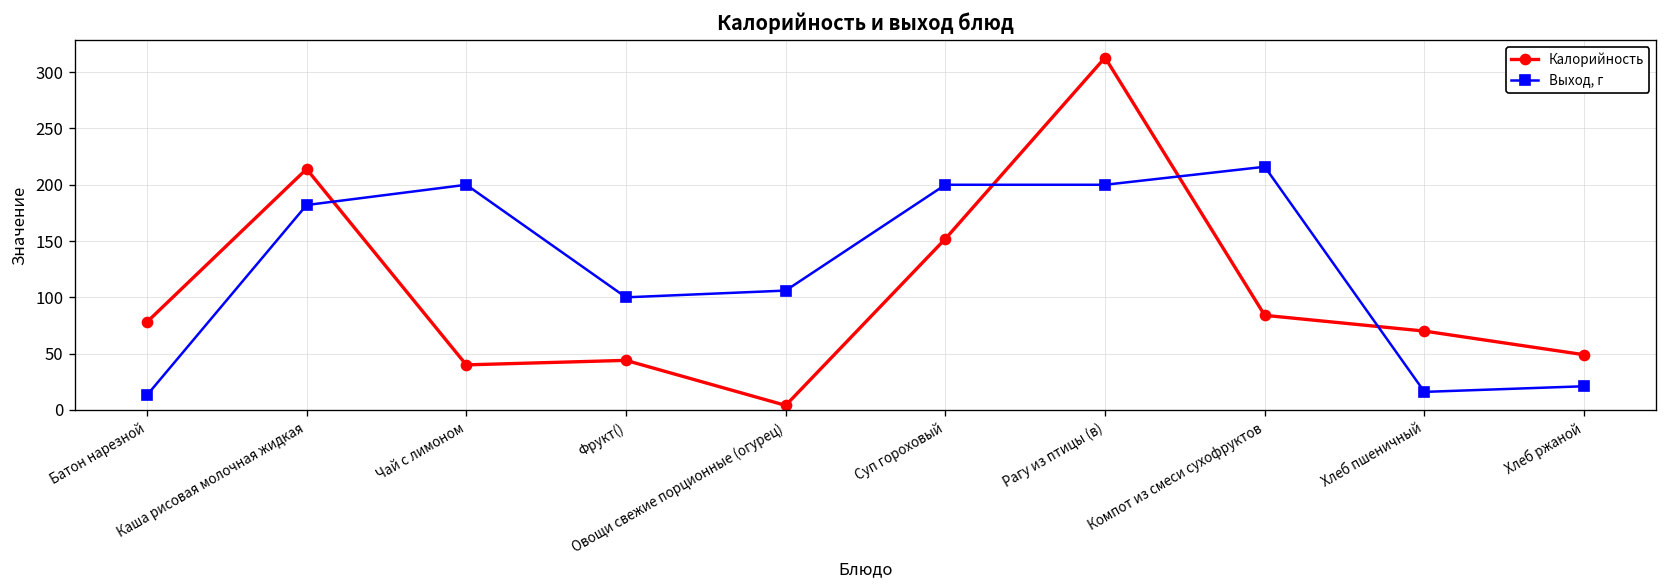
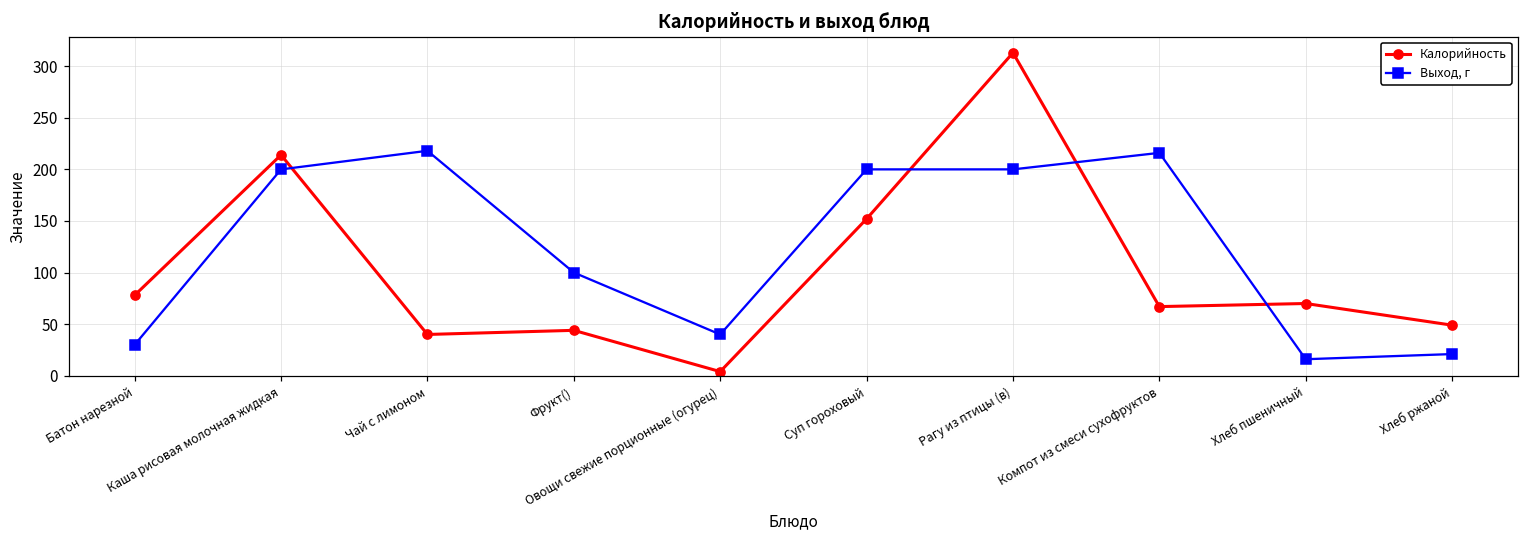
  {
    "Калорийность": {
      "Батон нарезной": 80,
      "Каша рисовая молочная жидкая": 210,
      "Чай с лимоном": 40,
      "Фрукт()": 40,
      "Овощи свежие порционные (огурец)": 0,
      "Суп гороховый": 150,
      "Рагу из птицы (в)": 310,
-     "Компот из смеси сухофруктов": 80,
+     "Компот из смеси сухофруктов": 70,
      "Хлеб пшеничный": 70,
      "Хлеб ржаной": 50
    },
    "Выход, г": {
-     "Батон нарезной": 10,
-     "Каша рисовая молочная жидкая": 180,
-     "Чай с лимоном": 200,
+     "Батон нарезной": 30,
+     "Каша рисовая молочная жидкая": 200,
+     "Чай с лимоном": 220,
      "Фрукт()": 100,
-     "Овощи свежие порционные (огурец)": 110,
+     "Овощи свежие порционные (огурец)": 40,
      "Суп гороховый": 200,
      "Рагу из птицы (в)": 200,
      "Компот из смеси сухофруктов": 220,
      "Хлеб пшеничный": 20,
      "Хлеб ржаной": 20
    }
  }
